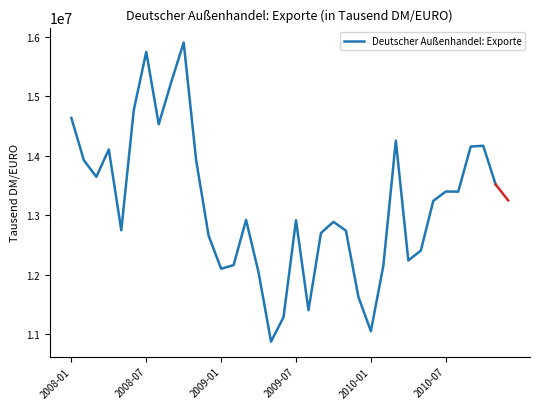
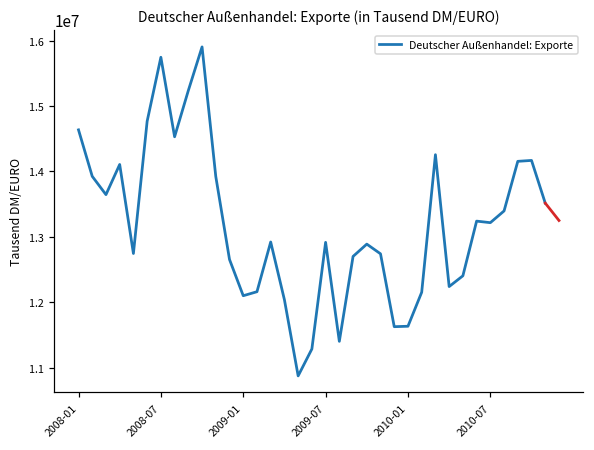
  {
    "Deutscher Außenhandel: Exporte": {
      "2008-01": 14600000,
      "2008-07": 15700000,
      "2009-01": 12100000,
      "2009-07": 12900000,
-     "2010-01": 11100000,
-     "2010-07": 13400000
+     "2010-01": 11600000,
+     "2010-07": 13200000
    }
  }
